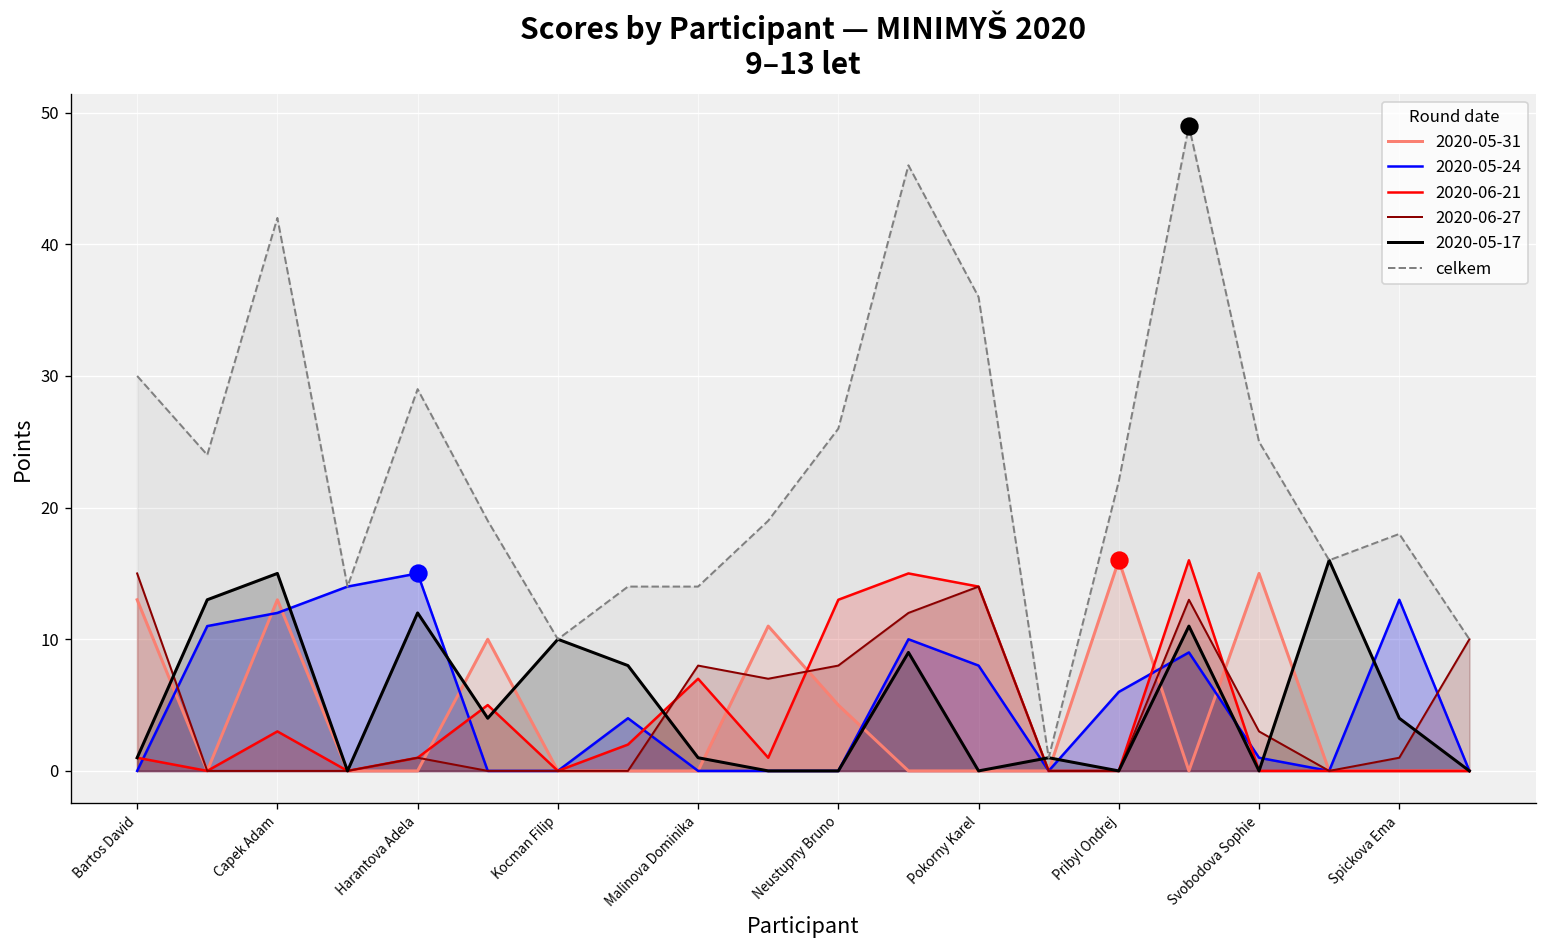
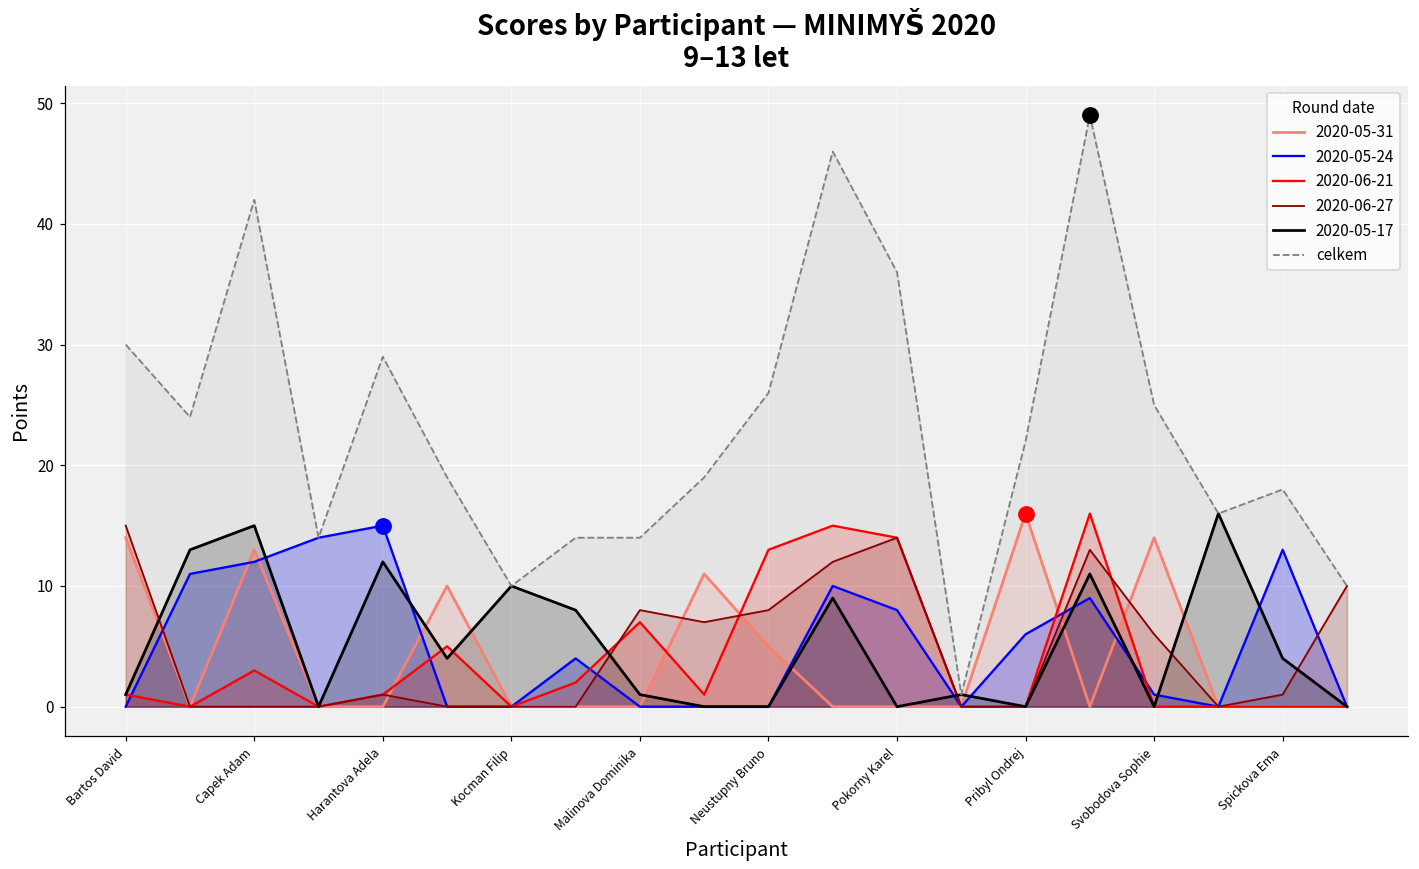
  {
    "2020-05-31": {
-     "Bartos David": 13,
+     "Bartos David": 14,
      "Capek Adam": 13,
      "Harantova Adela": 0,
      "Neustupny Bruno": 5,
-     "Svobodova Sophie": 15
+     "Svobodova Sophie": 14
    },
    "2020-06-27": {
      "Bartos David": 15,
      "Capek Adam": 0,
      "Malinova Dominika": 8,
      "Neustupny Bruno": 8,
-     "Svobodova Sophie": 3,
+     "Svobodova Sophie": 6,
      "Spickova Ema": 1
    },
    "celkem": {
      "Bartos David": 30,
      "Capek Adam": 42,
      "Harantova Adela": 29,
      "Malinova Dominika": 14,
      "Neustupny Bruno": 26,
      "Pokorny Karel": 36,
      "Pribyl Ondrej": 22,
      "Svobodova Sophie": 25,
      "Spickova Ema": 18
    }
  }
